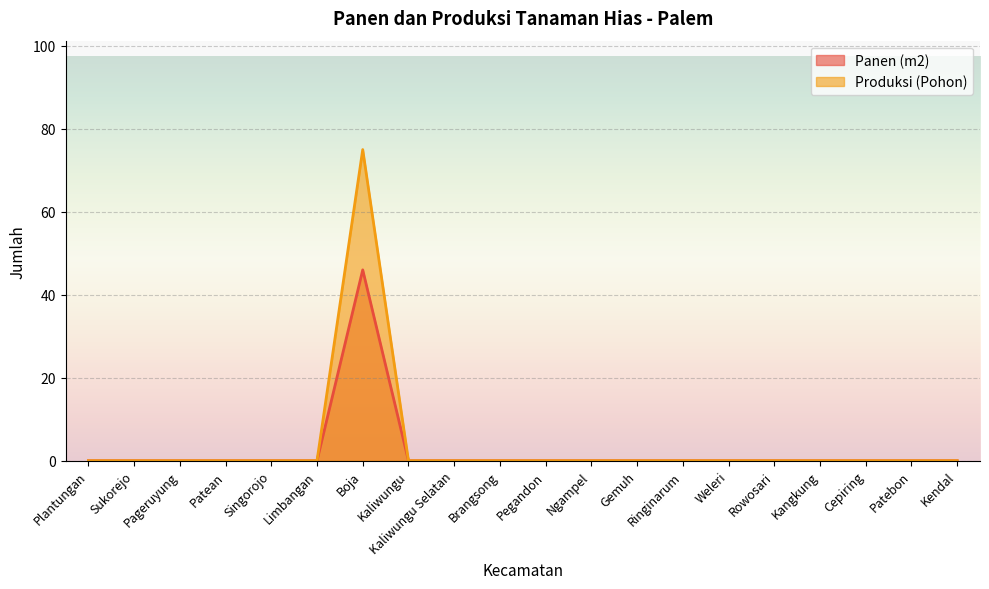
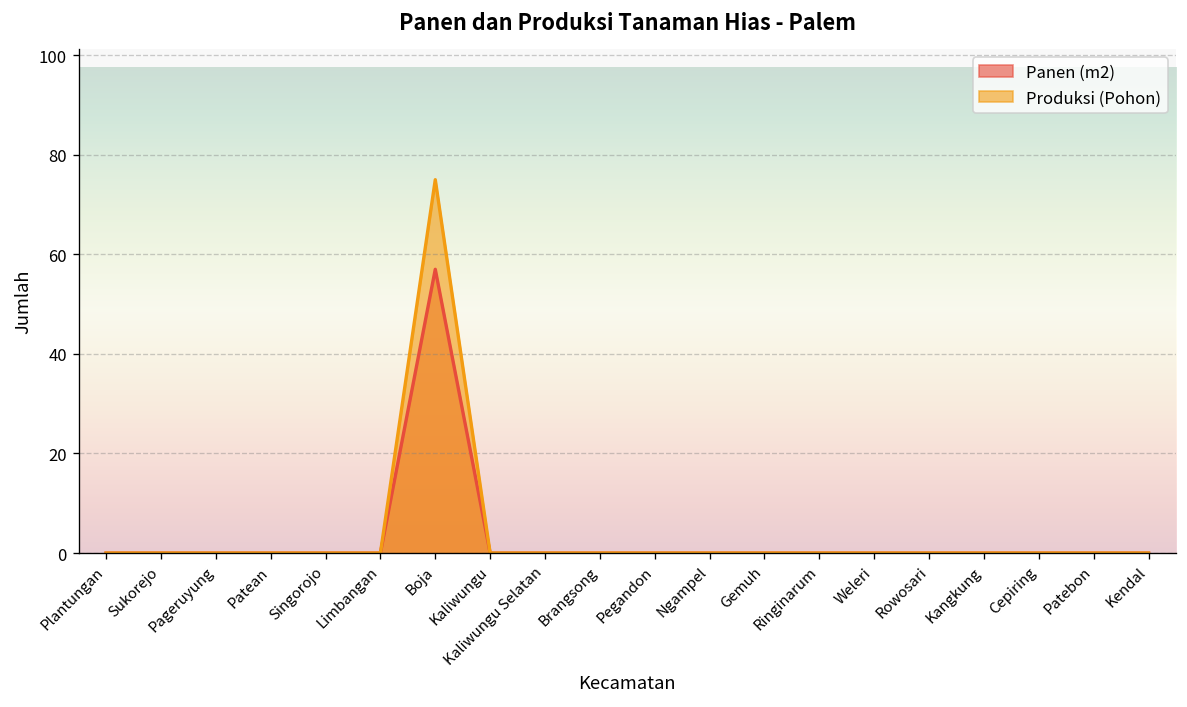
  {
    "Panen (m2)": {
-     "Boja": 46
+     "Boja": 57
    },
    "Produksi (Pohon)": {
      "Boja": 75
    }
  }
